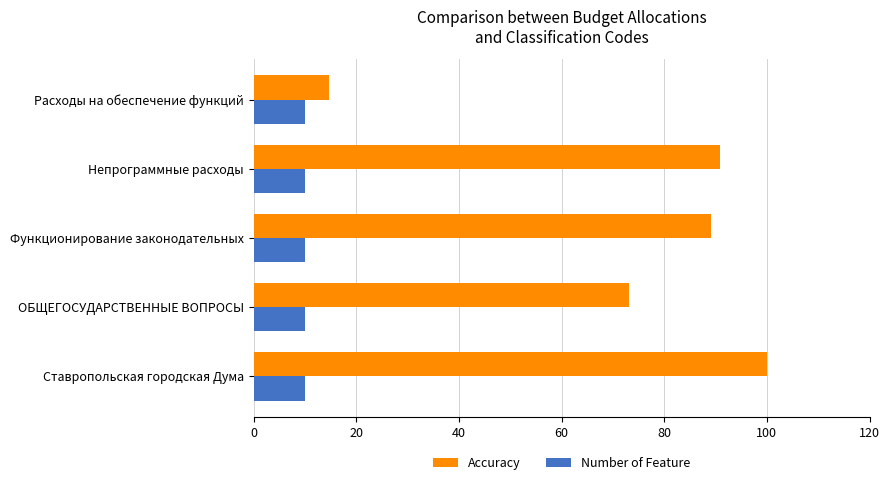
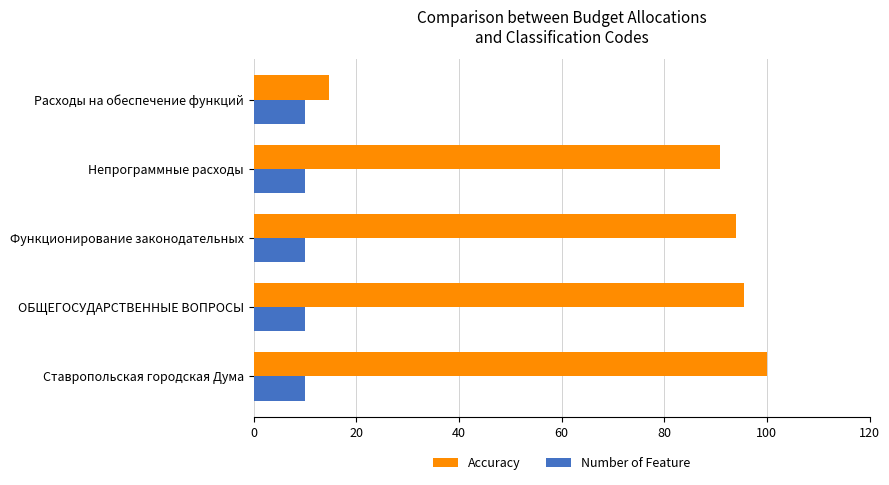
  {
    "Accuracy": {
      "Расходы на обеспечение функций": 15,
      "Непрограммные расходы": 91,
-     "Функционирование законодательных": 89,
-     "ОБЩЕГОСУДАРСТВЕННЫЕ ВОПРОСЫ": 73,
+     "Функционирование законодательных": 94,
+     "ОБЩЕГОСУДАРСТВЕННЫЕ ВОПРОСЫ": 96,
      "Ставропольская городская Дума": 100
    },
    "Number of Feature": {
      "Расходы на обеспечение функций": 10,
      "Непрограммные расходы": 10,
      "Функционирование законодательных": 10,
      "ОБЩЕГОСУДАРСТВЕННЫЕ ВОПРОСЫ": 10,
      "Ставропольская городская Дума": 10
    }
  }
